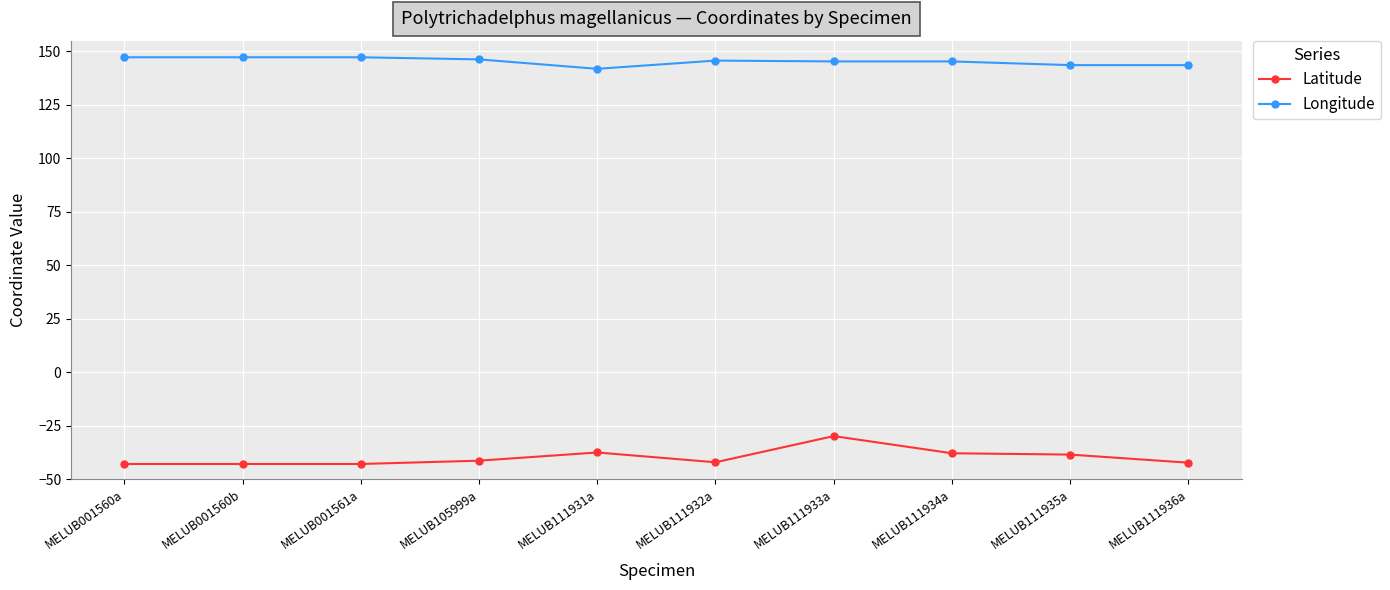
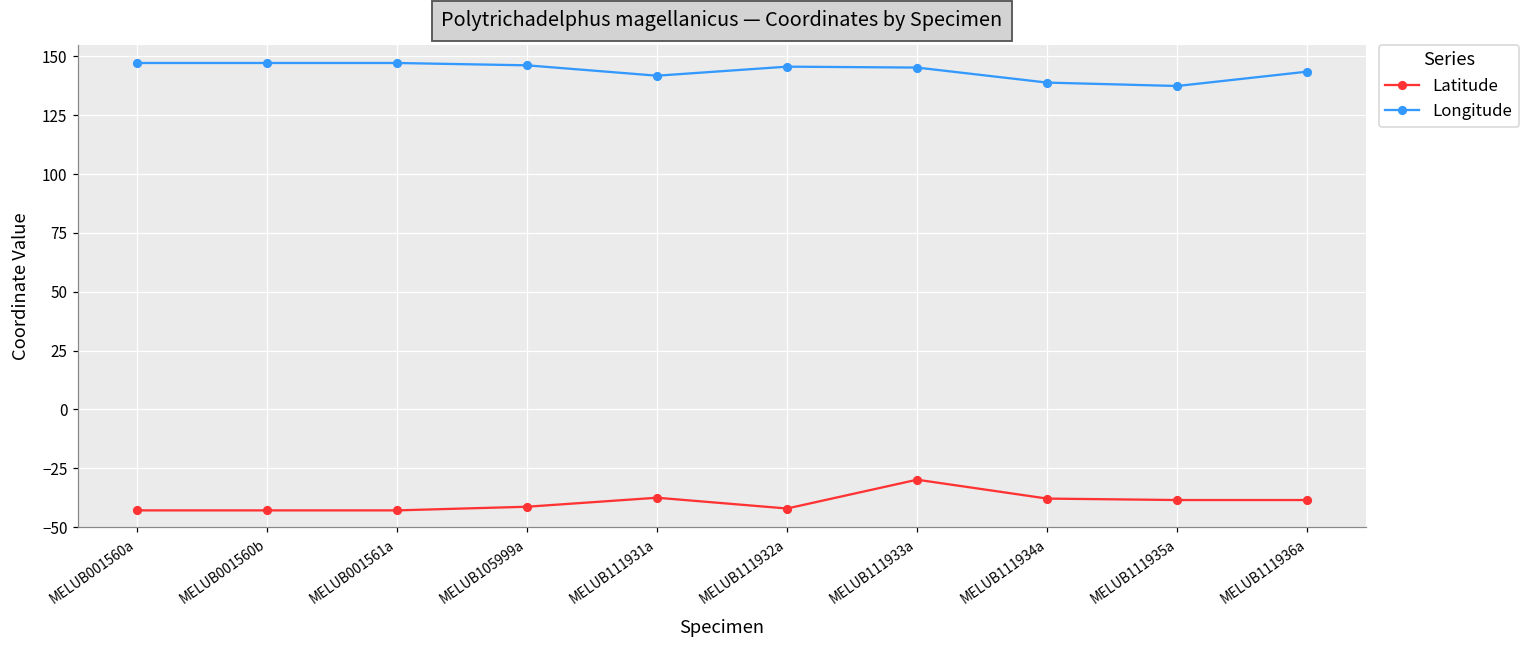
  {
    "Latitude": {
      "MELUB001560a": -43,
      "MELUB001560b": -43,
      "MELUB001561a": -43,
      "MELUB105999a": -41,
      "MELUB111931a": -38,
      "MELUB111932a": -42,
      "MELUB111933a": -30,
      "MELUB111934a": -38,
      "MELUB111935a": -39,
-     "MELUB111936a": -42
+     "MELUB111936a": -39
    },
    "Longitude": {
      "MELUB001560a": 147,
      "MELUB001560b": 147,
      "MELUB001561a": 147,
      "MELUB105999a": 146,
      "MELUB111931a": 142,
      "MELUB111932a": 146,
      "MELUB111933a": 145,
-     "MELUB111934a": 145,
-     "MELUB111935a": 144,
+     "MELUB111934a": 139,
+     "MELUB111935a": 137,
      "MELUB111936a": 144
    }
  }
